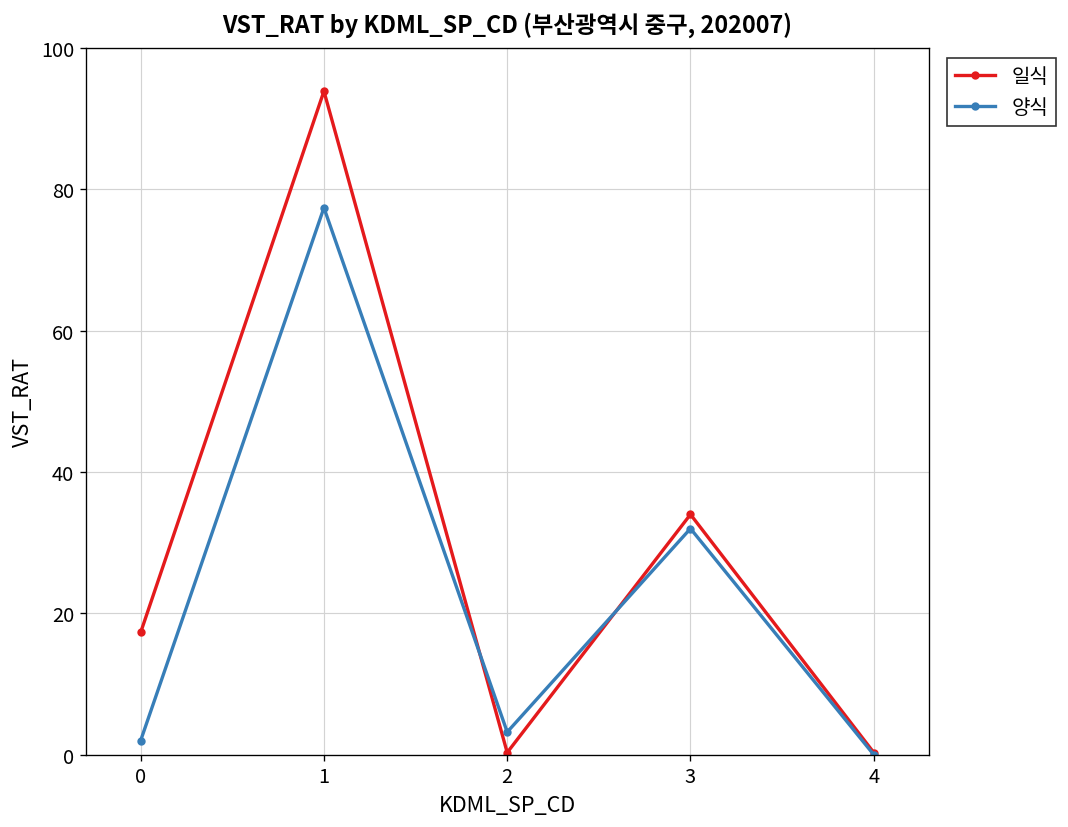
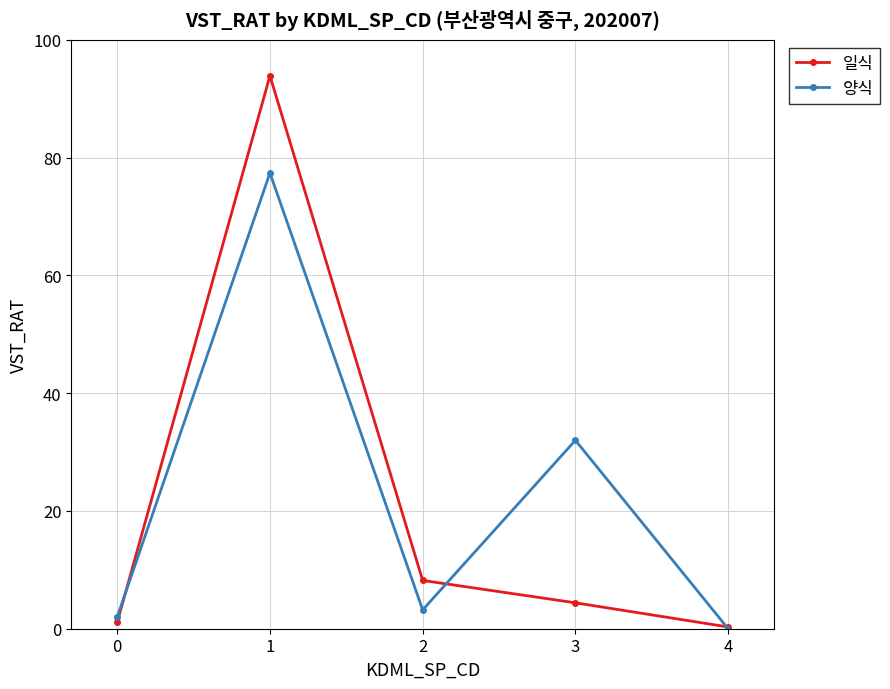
  {
    "일식": {
-     "0": 17,
+     "0": 1,
      "1": 94,
-     "2": 0,
-     "3": 34
+     "2": 8,
+     "3": 4
    },
    "양식": {
      "0": 2,
      "1": 77,
      "2": 3,
      "3": 32
    }
  }
